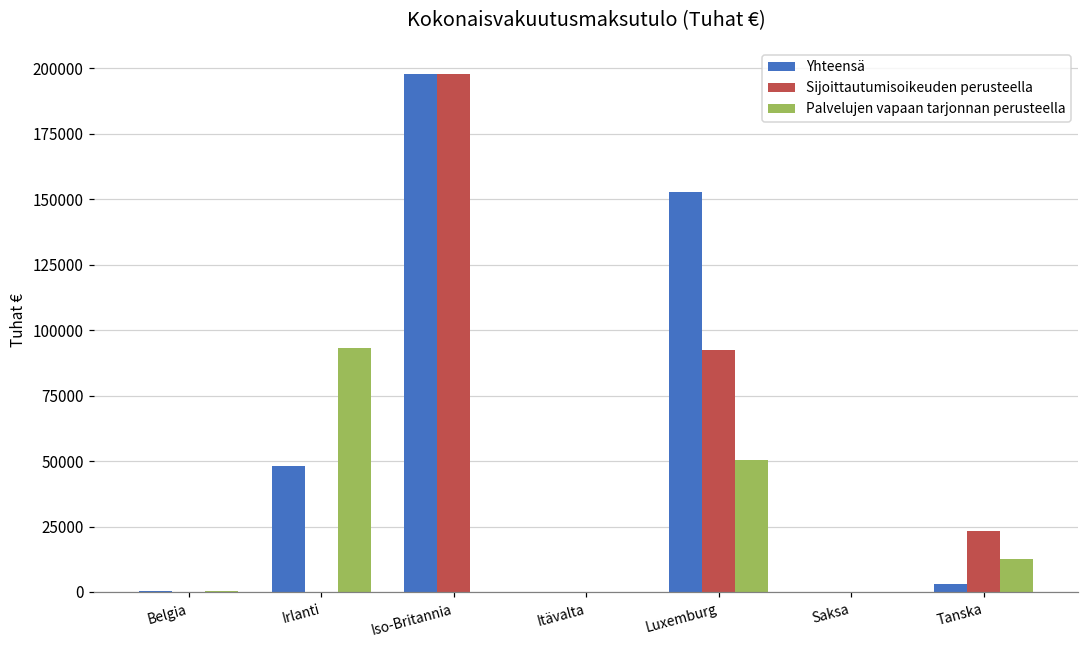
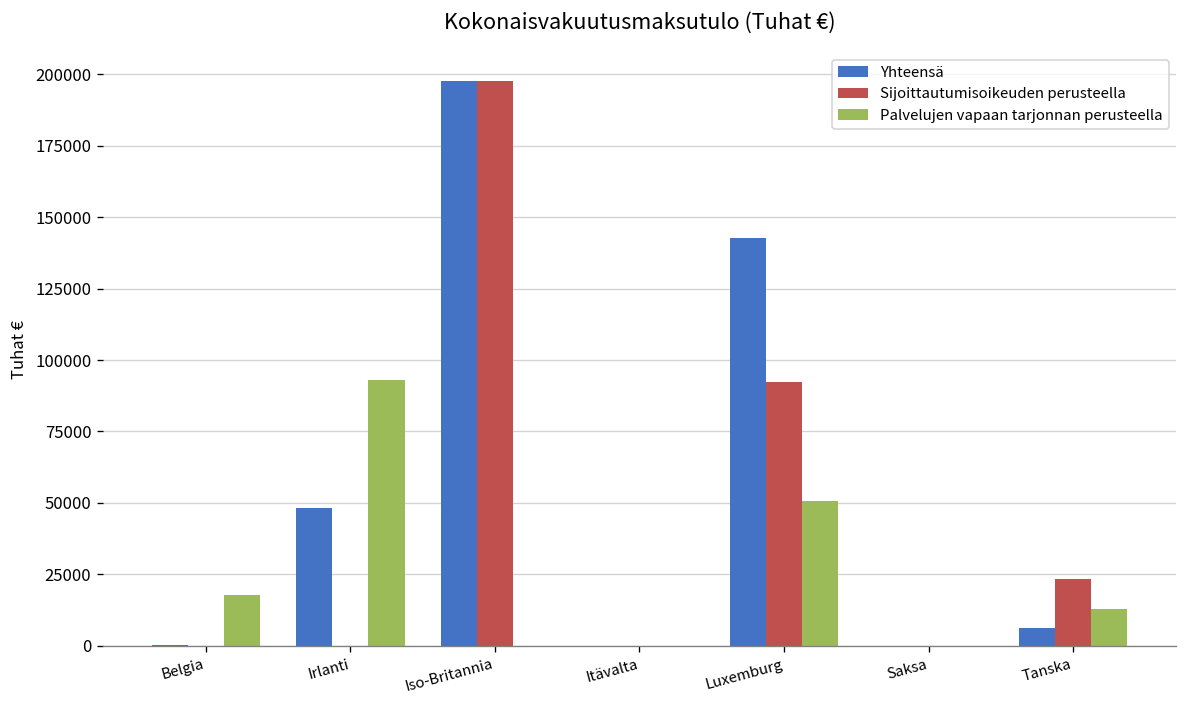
  {
    "Yhteensä": {
      "Irlanti": 48000,
      "Iso-Britannia": 198000,
-     "Luxemburg": 153000,
-     "Tanska": 3000
+     "Luxemburg": 143000,
+     "Tanska": 6000
    },
    "Sijoittautumisoikeuden perusteella": {
      "Belgia": 0,
      "Irlanti": 0,
      "Iso-Britannia": 198000,
      "Itävalta": 0,
      "Luxemburg": 92000,
      "Saksa": 0,
      "Tanska": 23000
    },
    "Palvelujen vapaan tarjonnan perusteella": {
-     "Belgia": 0,
+     "Belgia": 18000,
      "Irlanti": 93000,
      "Luxemburg": 51000,
      "Tanska": 13000
    }
  }
